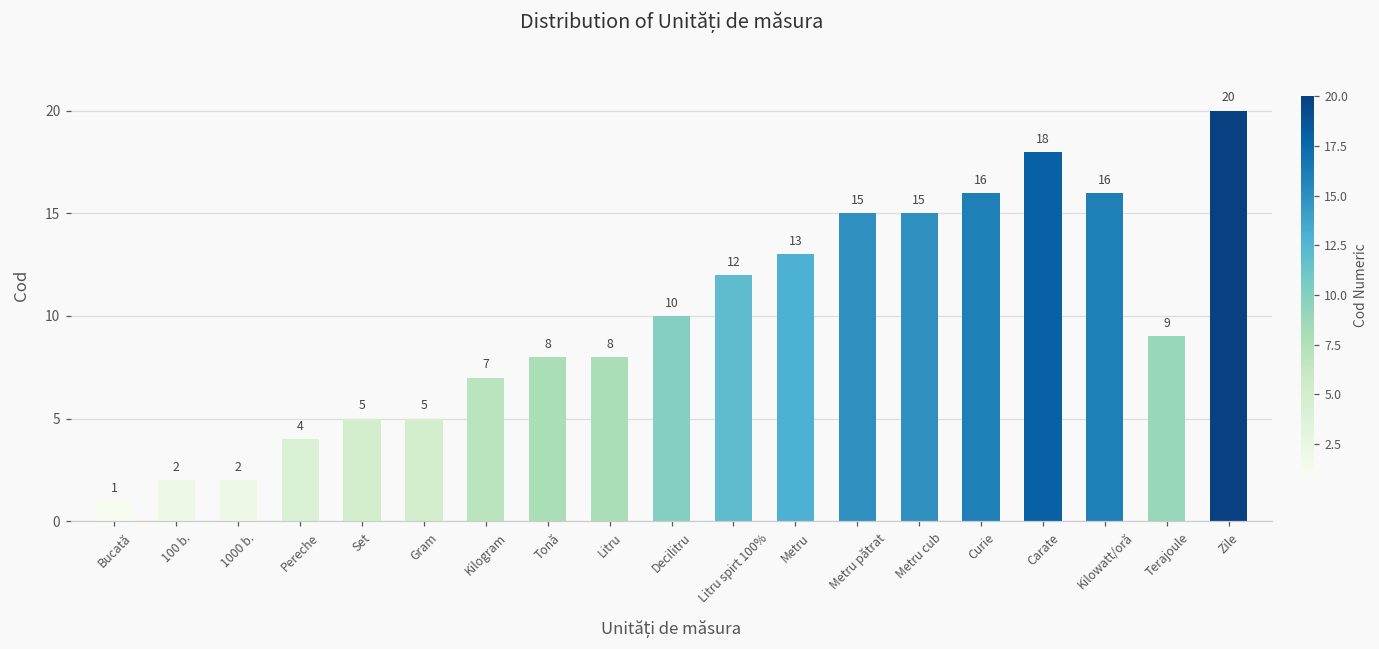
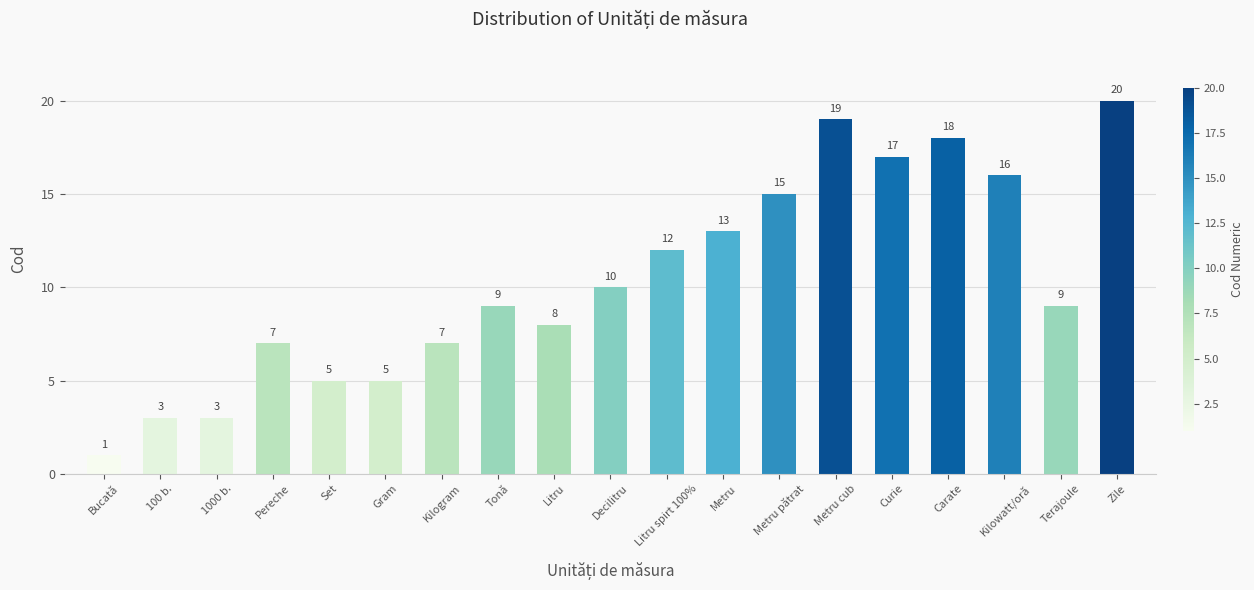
  {
    "Bucată": 1,
-   "100 b.": 2,
-   "1000 b.": 2,
-   "Pereche": 4,
+   "100 b.": 3,
+   "1000 b.": 3,
+   "Pereche": 7,
    "Set": 5,
    "Gram": 5,
    "Kilogram": 7,
-   "Tonă": 8,
+   "Tonă": 9,
    "Litru": 8,
    "Decilitru": 10,
    "Litru spirt 100%": 12,
    "Metru": 13,
    "Metru pătrat": 15,
-   "Metru cub": 15,
-   "Curie": 16,
+   "Metru cub": 19,
+   "Curie": 17,
    "Carate": 18,
    "Kilowatt/oră": 16,
    "Terajoule": 9,
    "Zile": 20
  }
